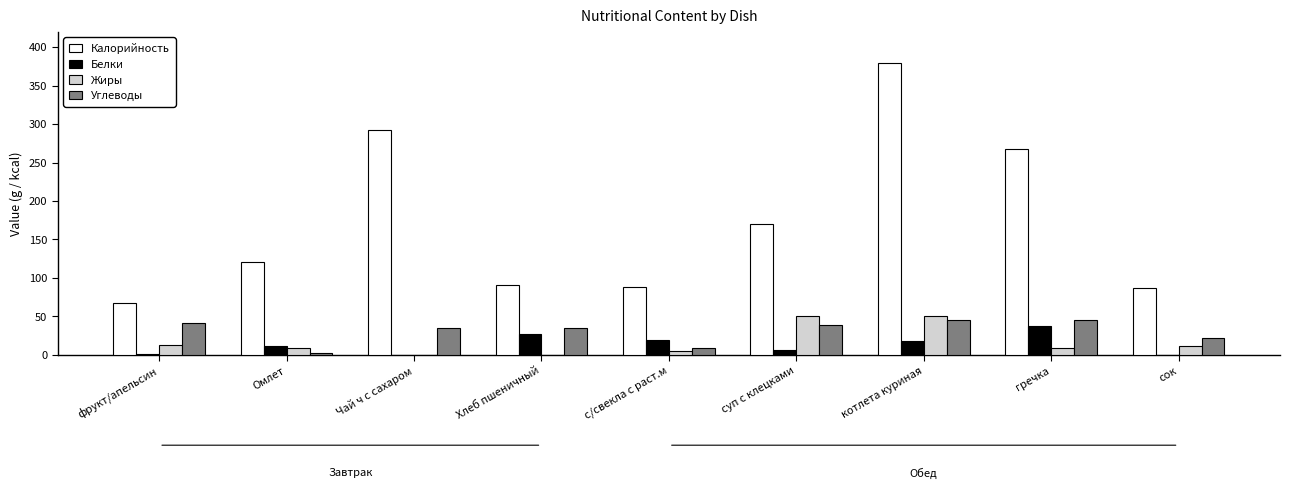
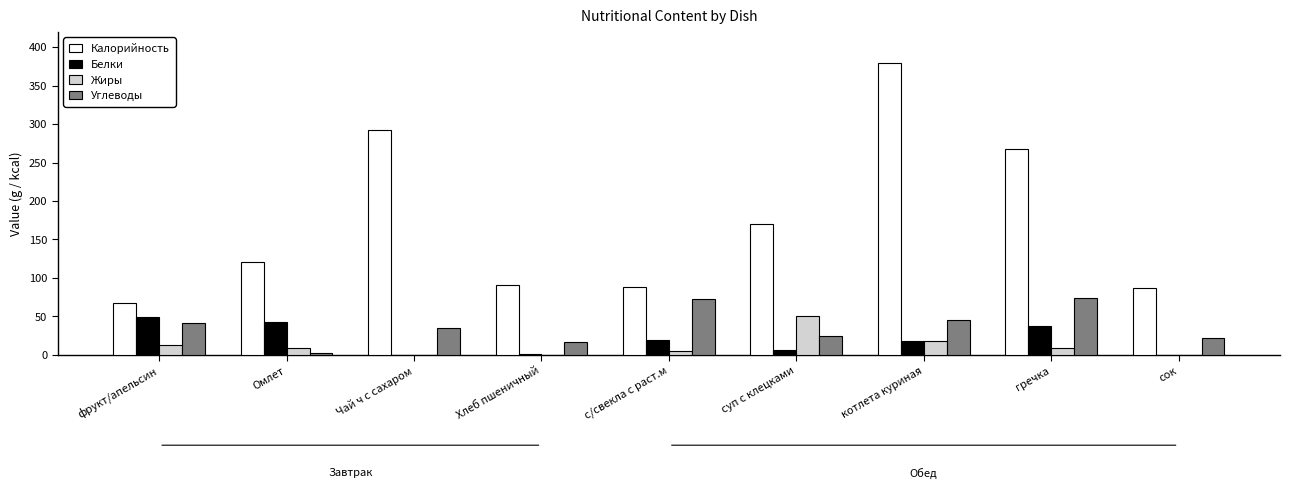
  {
    "Калорийность": {
      "фрукт/апельсин": 70,
      "Омлет": 120,
      "Чай ч с сахаром": 290,
      "Хлеб пшеничный": 90,
      "с/свекла с раст.м": 90,
      "суп с клецками": 170,
      "котлета куриная": 380,
      "гречка": 270,
      "сок": 90
    },
    "Белки": {
-     "фрукт/апельсин": 0,
-     "Омлет": 10,
-     "Хлеб пшеничный": 30,
+     "фрукт/апельсин": 50,
+     "Омлет": 40,
+     "Хлеб пшеничный": 0,
      "с/свекла с раст.м": 20,
      "суп с клецками": 10,
      "котлета куриная": 20,
      "гречка": 40,
      "сок": 0
    },
    "Жиры": {
      "фрукт/апельсин": 10,
      "Омлет": 10,
      "с/свекла с раст.м": 10,
      "суп с клецками": 50,
-     "котлета куриная": 50,
+     "котлета куриная": 20,
      "гречка": 10,
-     "сок": 10
+     "сок": 0
    },
    "Углеводы": {
      "фрукт/апельсин": 40,
      "Чай ч с сахаром": 40,
-     "Хлеб пшеничный": 40,
-     "с/свекла с раст.м": 10,
-     "суп с клецками": 40,
+     "Хлеб пшеничный": 20,
+     "с/свекла с раст.м": 70,
+     "суп с клецками": 20,
      "котлета куриная": 50,
-     "гречка": 40,
+     "гречка": 70,
      "сок": 20
    }
  }
